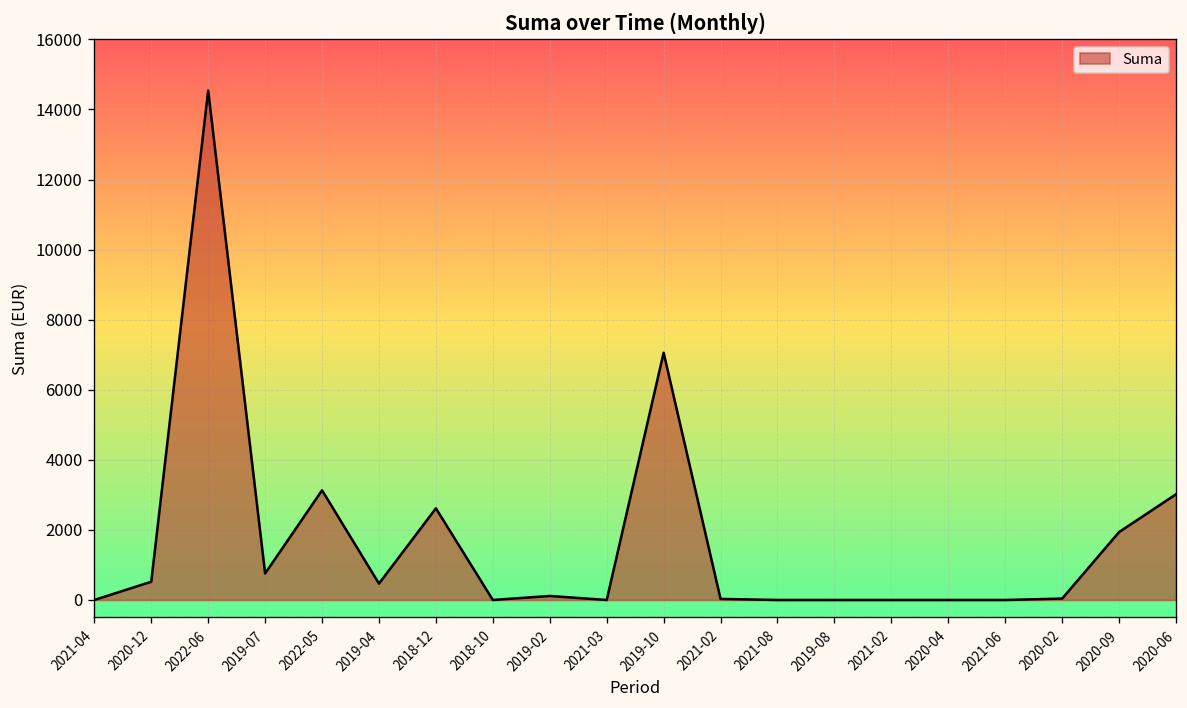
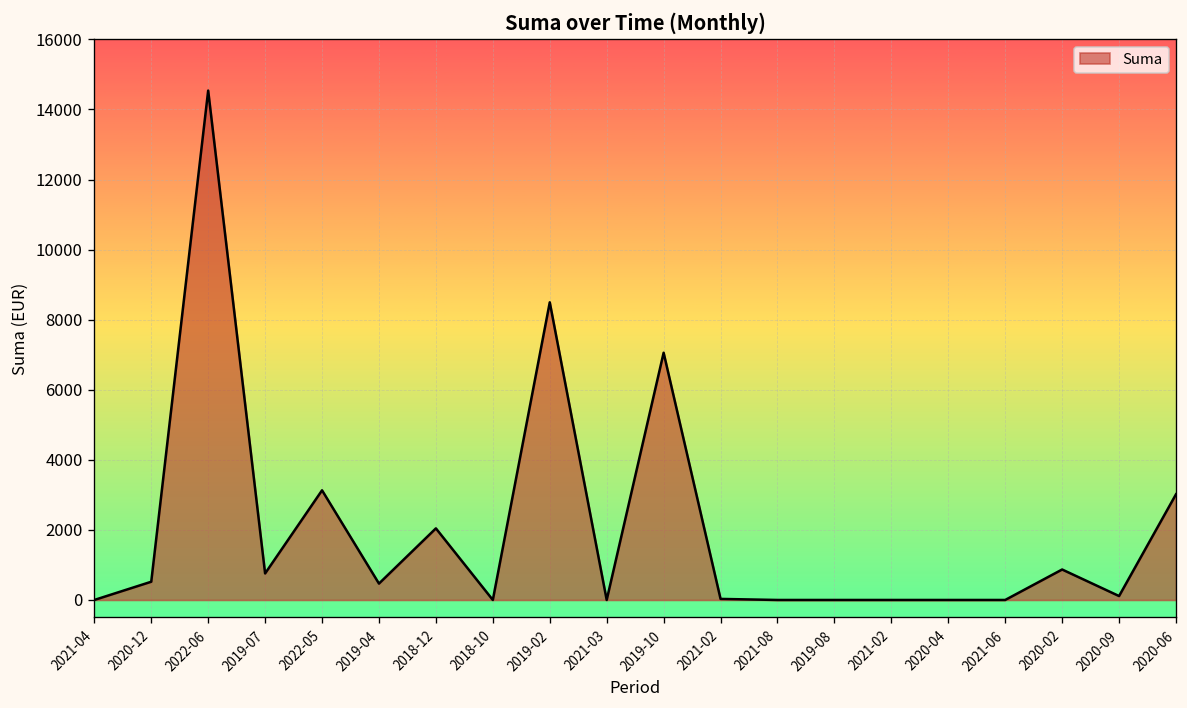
  {
    "2021-04": 0,
    "2020-12": 500,
    "2022-06": 14500,
    "2019-07": 800,
    "2022-05": 3100,
    "2019-04": 500,
-   "2018-12": 2600,
+   "2018-12": 2000,
    "2018-10": 0,
-   "2019-02": 100,
+   "2019-02": 8500,
    "2021-03": 0,
    "2019-10": 7100,
    "2021-08": 0,
    "2019-08": 0,
    "2020-04": 0,
    "2021-06": 0,
-   "2020-02": 0,
-   "2020-09": 1900,
+   "2020-02": 900,
+   "2020-09": 100,
    "2020-06": 3000
  }
